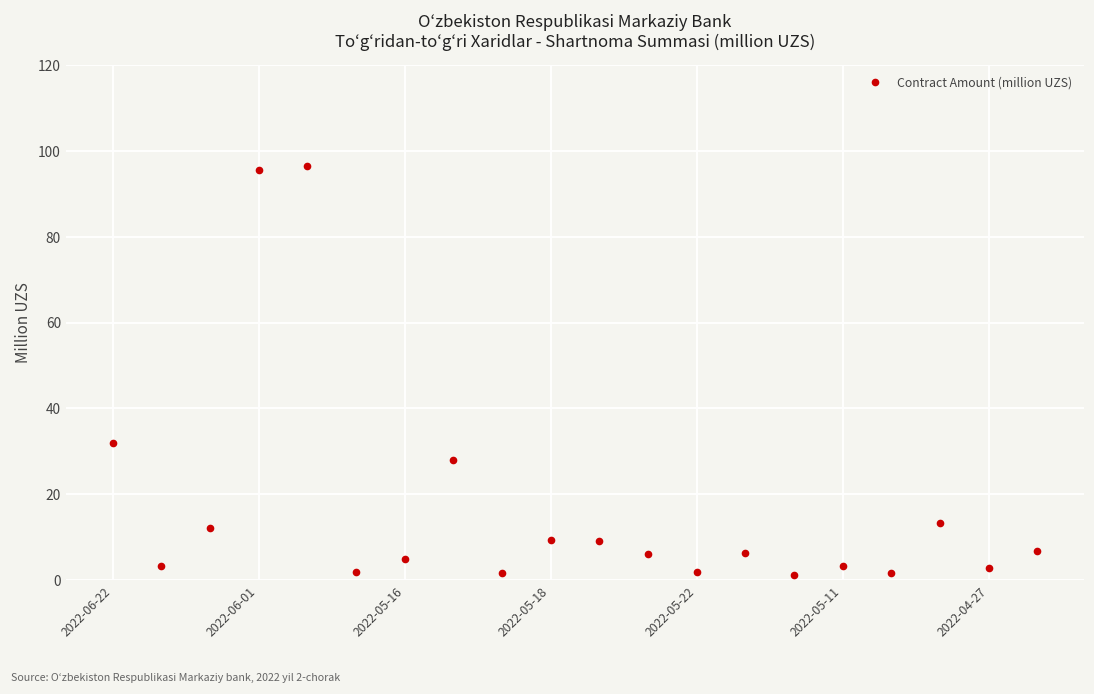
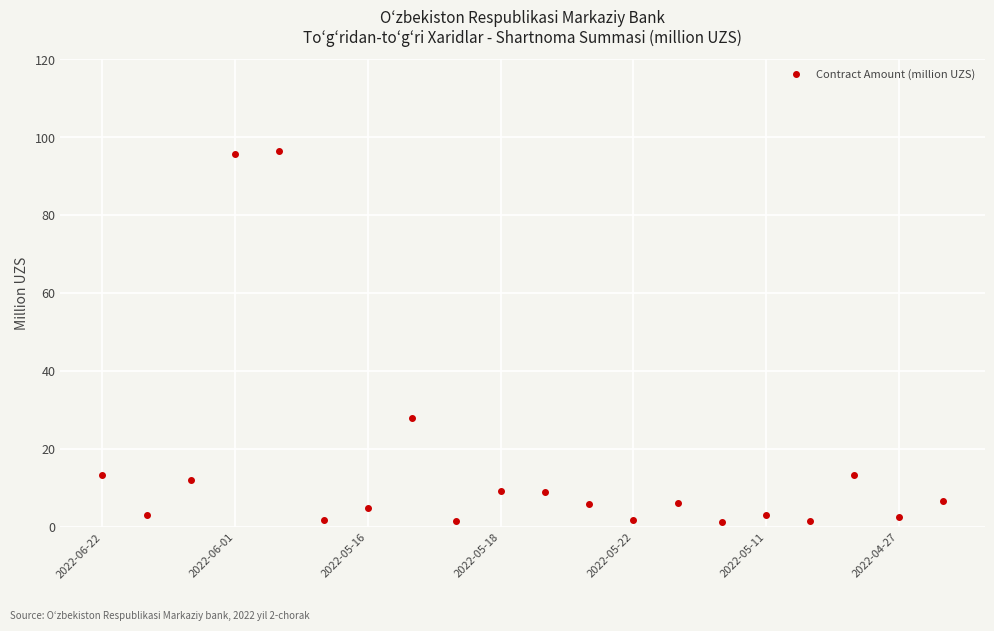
  {
-   "2022-06-22": 32,
+   "2022-06-22": 13,
    "2022-05-16": 5,
    "2022-05-22": 2,
    "2022-04-27": 3
  }
